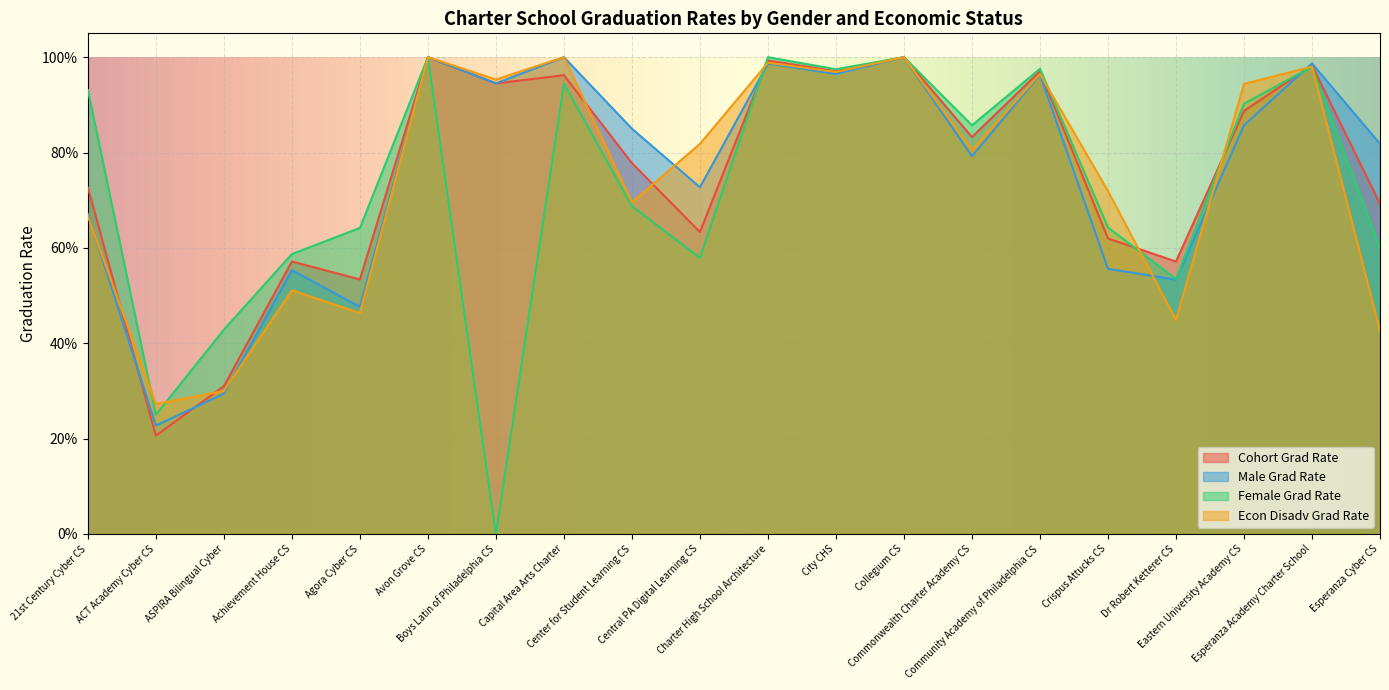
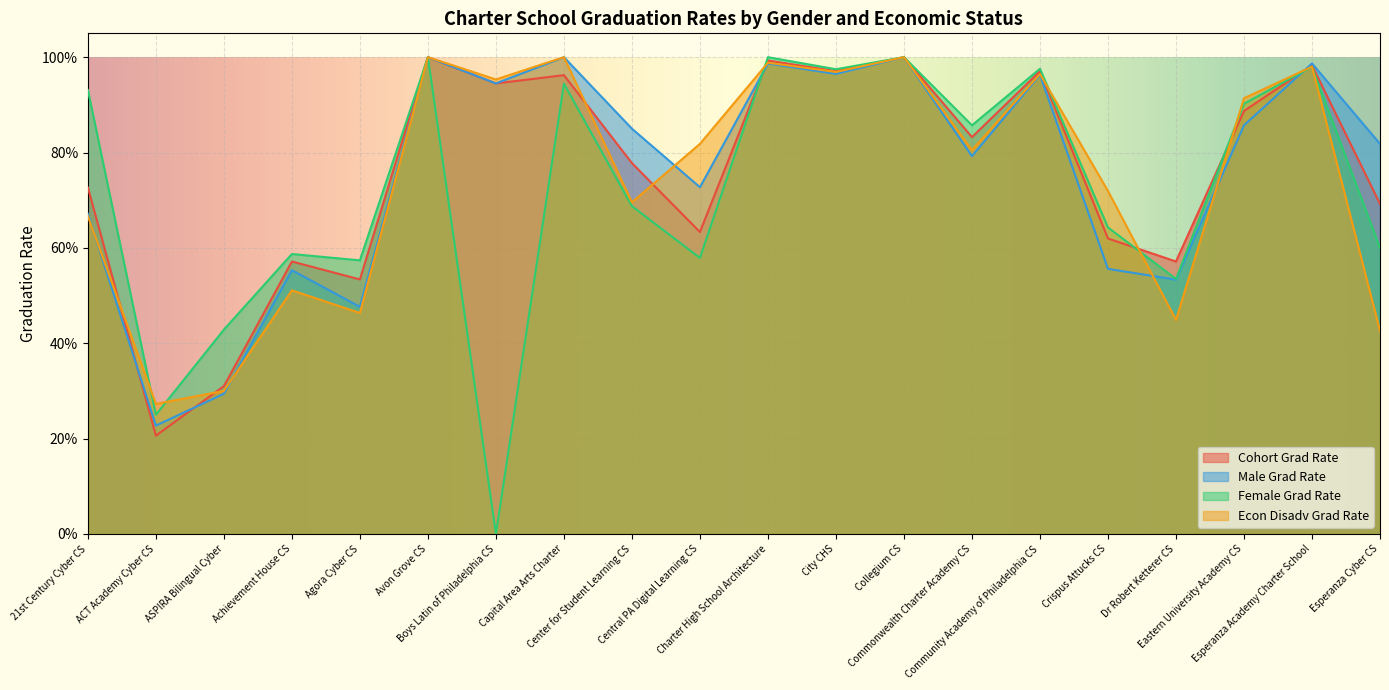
  {
    "Cohort Grad Rate": {
      "21st Century Cyber CS": "73%",
      "ACT Academy Cyber CS": "21%",
      "ASPIRA Bilingual Cyber": "31%",
      "Achievement House CS": "57%",
      "Agora Cyber CS": "53%",
      "Capital Area Arts Charter": "96%",
      "Center for Student Learning CS": "78%",
      "Central PA Digital Learning CS": "63%",
      "Commonwealth Charter Academy CS": "83%",
      "Crispus Attucks CS": "62%",
      "Dr Robert Ketterer CS": "57%",
      "Eastern University Academy CS": "89%",
      "Esperanza Cyber CS": "69%"
    },
    "Male Grad Rate": {
      "ACT Academy Cyber CS": "23%",
      "ASPIRA Bilingual Cyber": "29%",
      "Achievement House CS": "55%",
      "Agora Cyber CS": "48%",
      "Center for Student Learning CS": "85%",
      "Central PA Digital Learning CS": "73%",
      "Commonwealth Charter Academy CS": "79%",
      "Crispus Attucks CS": "56%",
      "Eastern University Academy CS": "86%",
      "Esperanza Cyber CS": "82%"
    },
    "Female Grad Rate": {
      "21st Century Cyber CS": "93%",
      "ACT Academy Cyber CS": "25%",
      "ASPIRA Bilingual Cyber": "43%",
      "Achievement House CS": "59%",
-     "Agora Cyber CS": "64%",
+     "Agora Cyber CS": "57%",
      "Boys Latin of Philadelphia CS": "0%",
      "Capital Area Arts Charter": "94%",
      "Center for Student Learning CS": "69%",
      "Central PA Digital Learning CS": "58%",
      "Charter High School Architecture": "100%",
      "Commonwealth Charter Academy CS": "86%",
      "Crispus Attucks CS": "64%",
      "Eastern University Academy CS": "90%",
      "Esperanza Cyber CS": "60%"
    },
    "Econ Disadv Grad Rate": {
      "ACT Academy Cyber CS": "27%",
      "ASPIRA Bilingual Cyber": "30%",
      "Achievement House CS": "51%",
      "Agora Cyber CS": "46%",
      "Boys Latin of Philadelphia CS": "95%",
      "Center for Student Learning CS": "70%",
      "Central PA Digital Learning CS": "82%",
      "Commonwealth Charter Academy CS": "81%",
      "Crispus Attucks CS": "72%",
      "Dr Robert Ketterer CS": "45%",
-     "Eastern University Academy CS": "94%",
+     "Eastern University Academy CS": "91%",
      "Esperanza Cyber CS": "43%"
    }
  }
